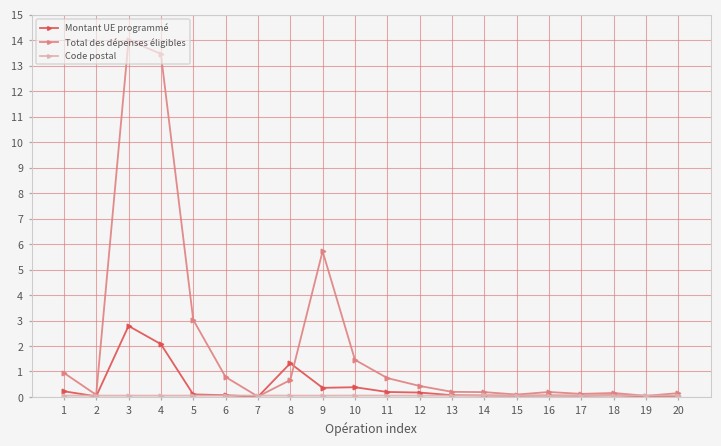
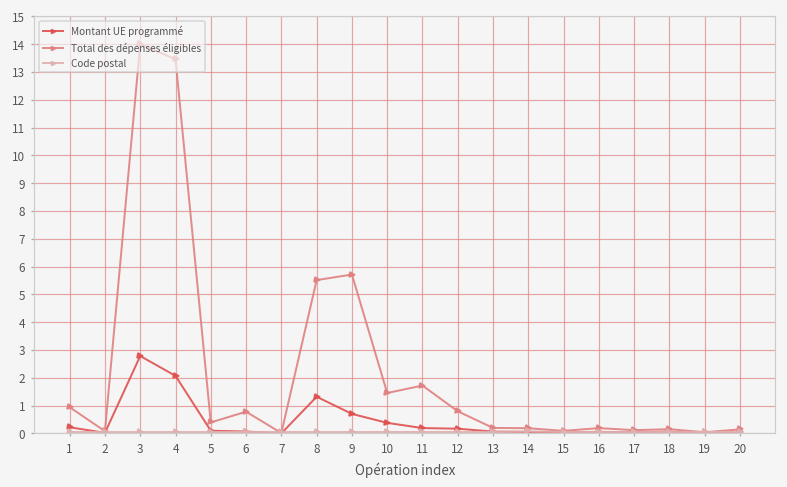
  {
    "Montant UE programmé": {
      "1": 0.2,
      "3": 2.8,
      "4": 2.1,
      "8": 1.3,
-     "9": 0.4,
+     "9": 0.7,
      "10": 0.4,
      "11": 0.2,
      "12": 0.2
    },
    "Total des dépenses éligibles": {
      "1": 0.9,
-     "5": 3.0,
+     "5": 0.4,
      "6": 0.8,
-     "8": 0.7,
+     "8": 5.5,
      "9": 5.7,
      "10": 1.5,
-     "11": 0.7,
-     "12": 0.4,
+     "11": 1.7,
+     "12": 0.8,
      "13": 0.2,
      "14": 0.2,
      "16": 0.2
    },
    "Code postal": {
      "1": 0.1,
      "3": 0.1,
      "4": 0.1,
      "8": 0.1,
      "9": 0.1,
      "10": 0.1,
      "11": 0.1,
      "12": 0.1
    }
  }
